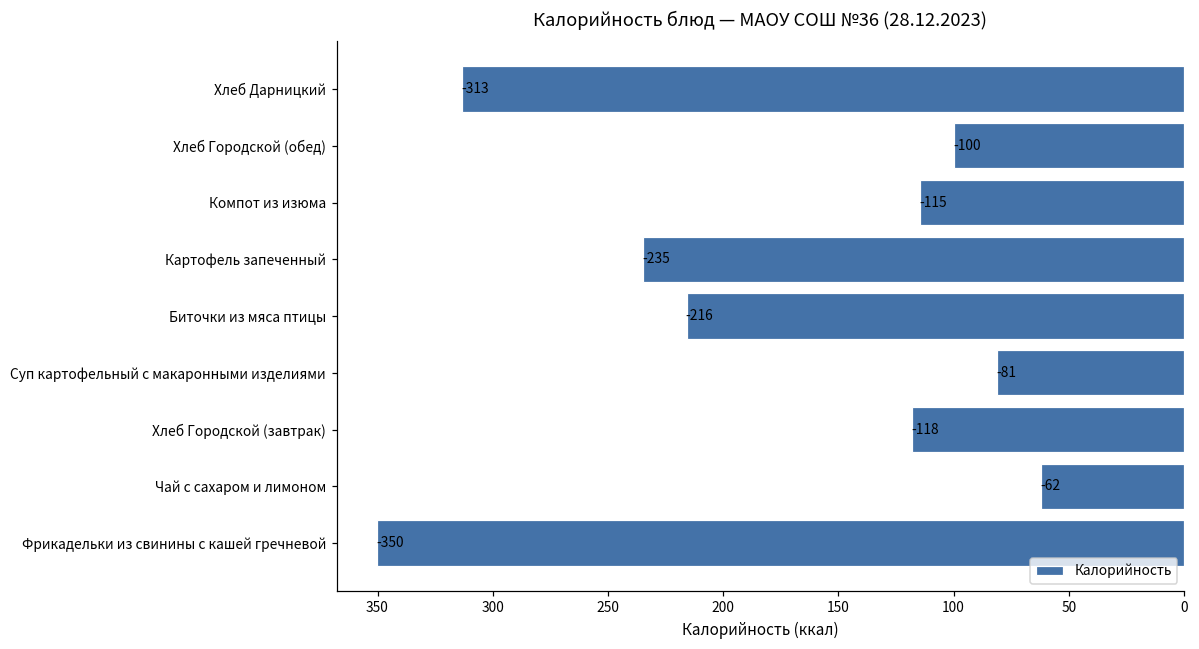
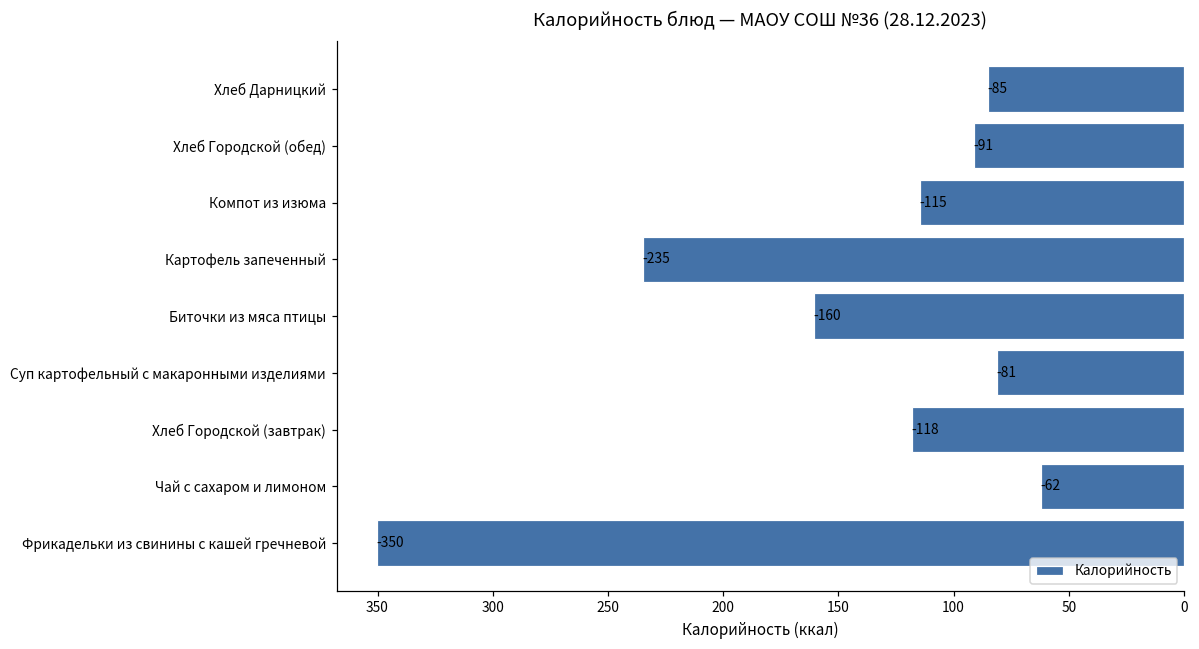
  {
-   "Хлеб Дарницкий": -313,
-   "Хлеб Городской (обед)": -100,
+   "Хлеб Дарницкий": -85,
+   "Хлеб Городской (обед)": -91,
    "Компот из изюма": -115,
    "Картофель запеченный": -235,
-   "Биточки из мяса птицы": -216,
+   "Биточки из мяса птицы": -160,
    "Суп картофельный с макаронными изделиями": -81,
    "Хлеб Городской (завтрак)": -118,
    "Чай с сахаром и лимоном": -62,
    "Фрикадельки из свинины с кашей гречневой": -350
  }
